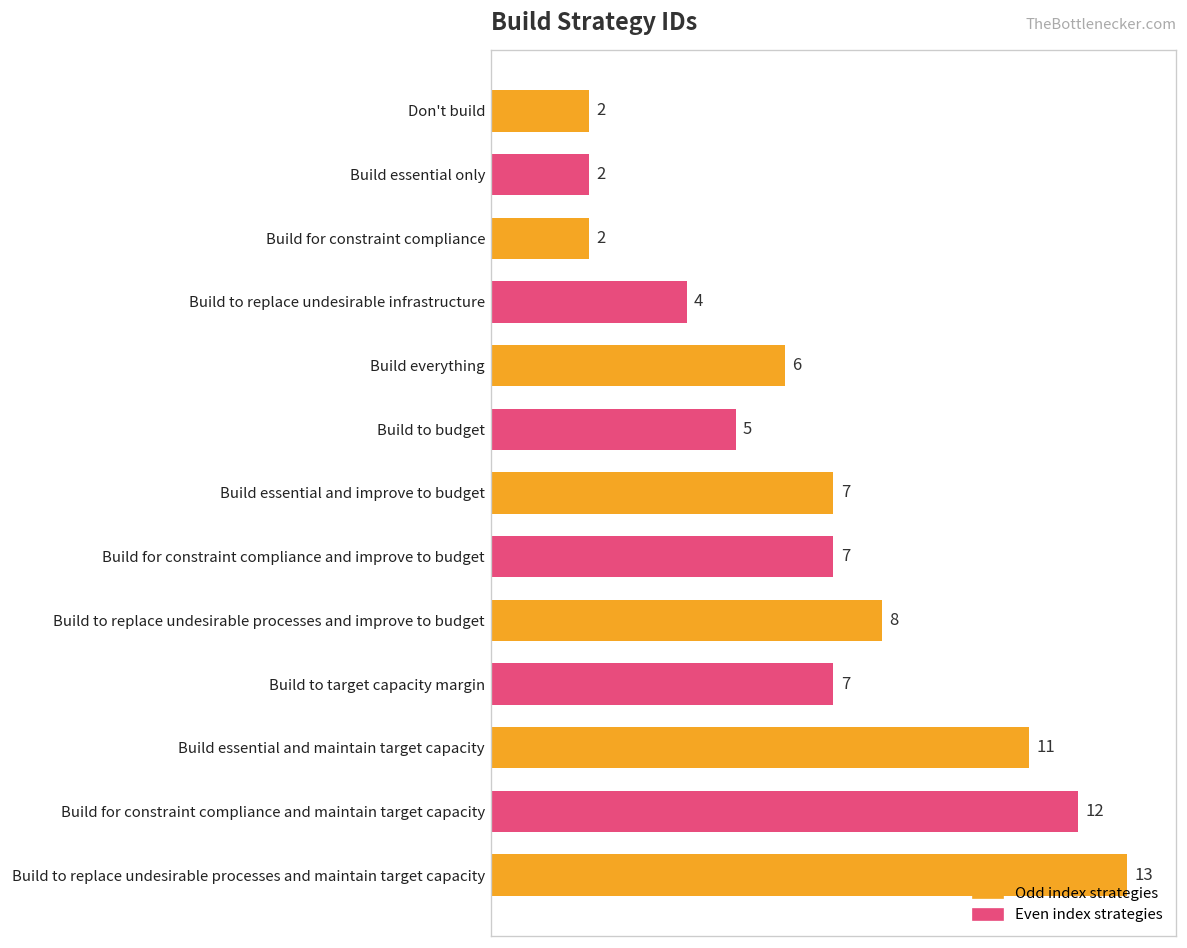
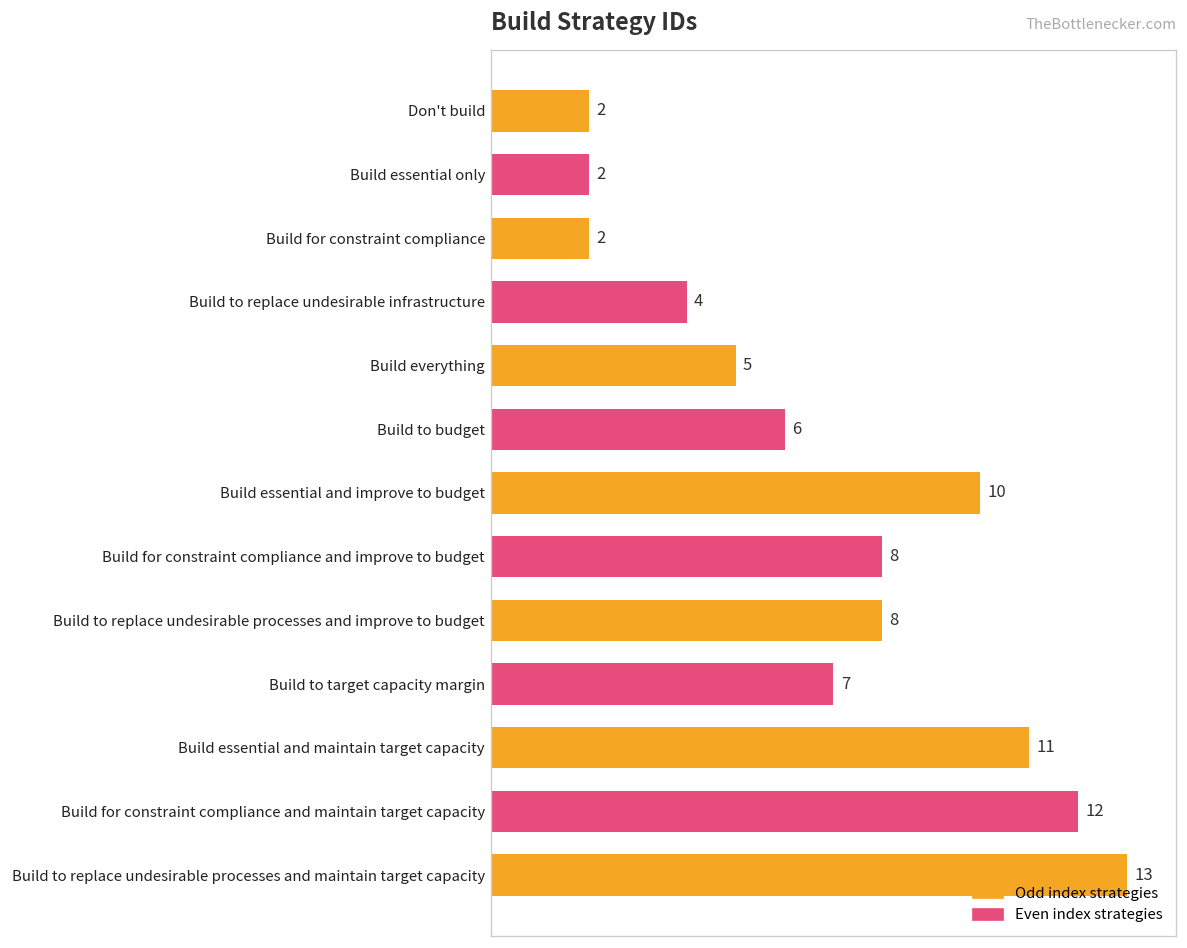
  {
    "Don't build": 2,
    "Build essential only": 2,
    "Build for constraint compliance": 2,
    "Build to replace undesirable infrastructure": 4,
-   "Build everything": 6,
-   "Build to budget": 5,
-   "Build essential and improve to budget": 7,
-   "Build for constraint compliance and improve to budget": 7,
+   "Build everything": 5,
+   "Build to budget": 6,
+   "Build essential and improve to budget": 10,
+   "Build for constraint compliance and improve to budget": 8,
    "Build to replace undesirable processes and improve to budget": 8,
    "Build to target capacity margin": 7,
    "Build essential and maintain target capacity": 11,
    "Build for constraint compliance and maintain target capacity": 12,
    "Build to replace undesirable processes and maintain target capacity": 13
  }
